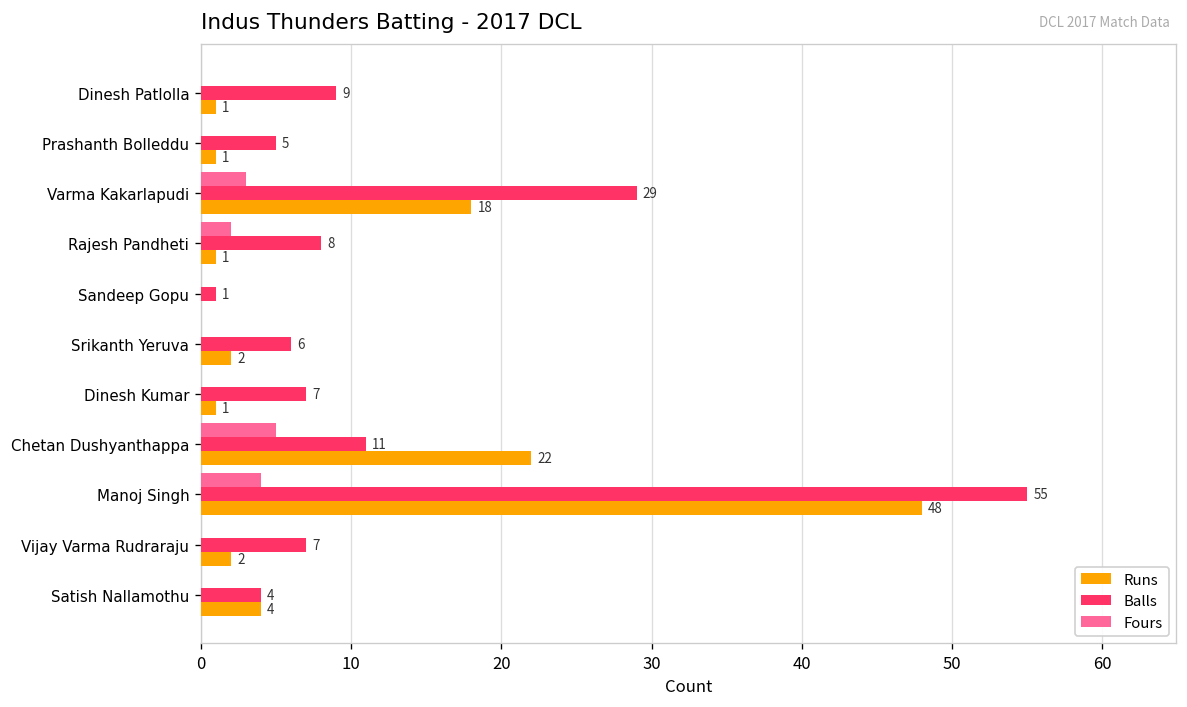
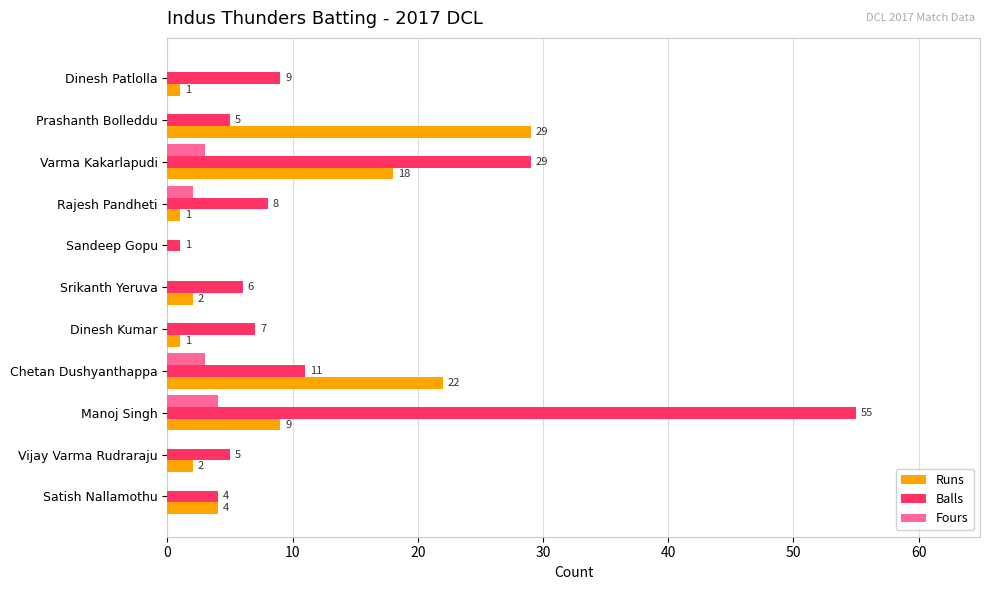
  {
    "Runs": {
      "Dinesh Patlolla": 1,
-     "Prashanth Bolleddu": 1,
+     "Prashanth Bolleddu": 29,
      "Varma Kakarlapudi": 18,
      "Rajesh Pandheti": 1,
      "Srikanth Yeruva": 2,
      "Dinesh Kumar": 1,
      "Chetan Dushyanthappa": 22,
-     "Manoj Singh": 48,
+     "Manoj Singh": 9,
      "Vijay Varma Rudraraju": 2,
      "Satish Nallamothu": 4
    },
    "Balls": {
      "Dinesh Patlolla": 9,
      "Prashanth Bolleddu": 5,
      "Varma Kakarlapudi": 29,
      "Rajesh Pandheti": 8,
      "Sandeep Gopu": 1,
      "Srikanth Yeruva": 6,
      "Dinesh Kumar": 7,
      "Chetan Dushyanthappa": 11,
      "Manoj Singh": 55,
-     "Vijay Varma Rudraraju": 7,
+     "Vijay Varma Rudraraju": 5,
      "Satish Nallamothu": 4
    },
    "Fours": {
      "Dinesh Patlolla": 0,
      "Prashanth Bolleddu": 0,
      "Varma Kakarlapudi": 3,
      "Rajesh Pandheti": 2,
      "Sandeep Gopu": 0,
      "Srikanth Yeruva": 0,
      "Dinesh Kumar": 0,
-     "Chetan Dushyanthappa": 5,
+     "Chetan Dushyanthappa": 3,
      "Manoj Singh": 4,
      "Vijay Varma Rudraraju": 0,
      "Satish Nallamothu": 0
    }
  }
